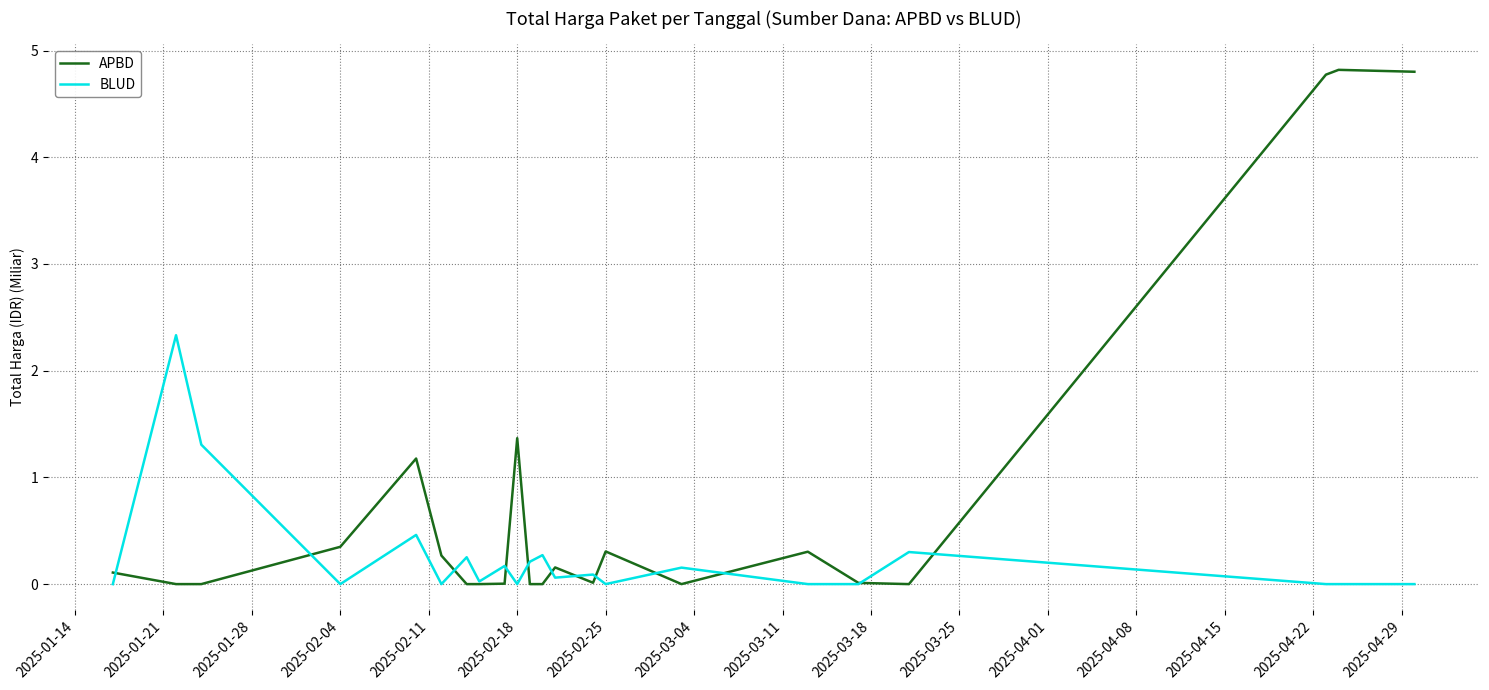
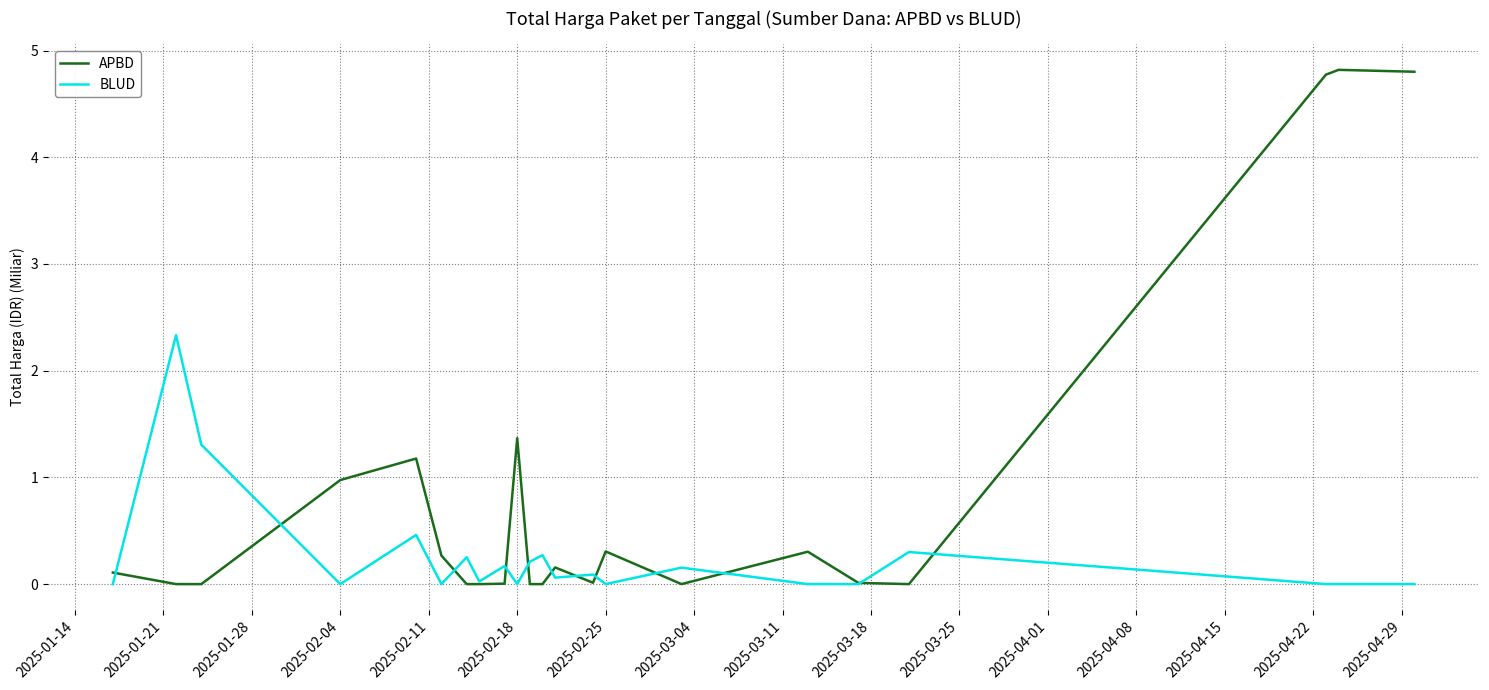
  {
    "APBD": {
-     "2025-02-04": 0.35,
+     "2025-02-04": 0.98,
      "2025-02-18": 1.37,
      "2025-02-25": 0.31
    },
    "BLUD": {
      "2025-02-04": 0.00,
      "2025-02-18": 0.00,
      "2025-02-25": 0.00
    }
  }
